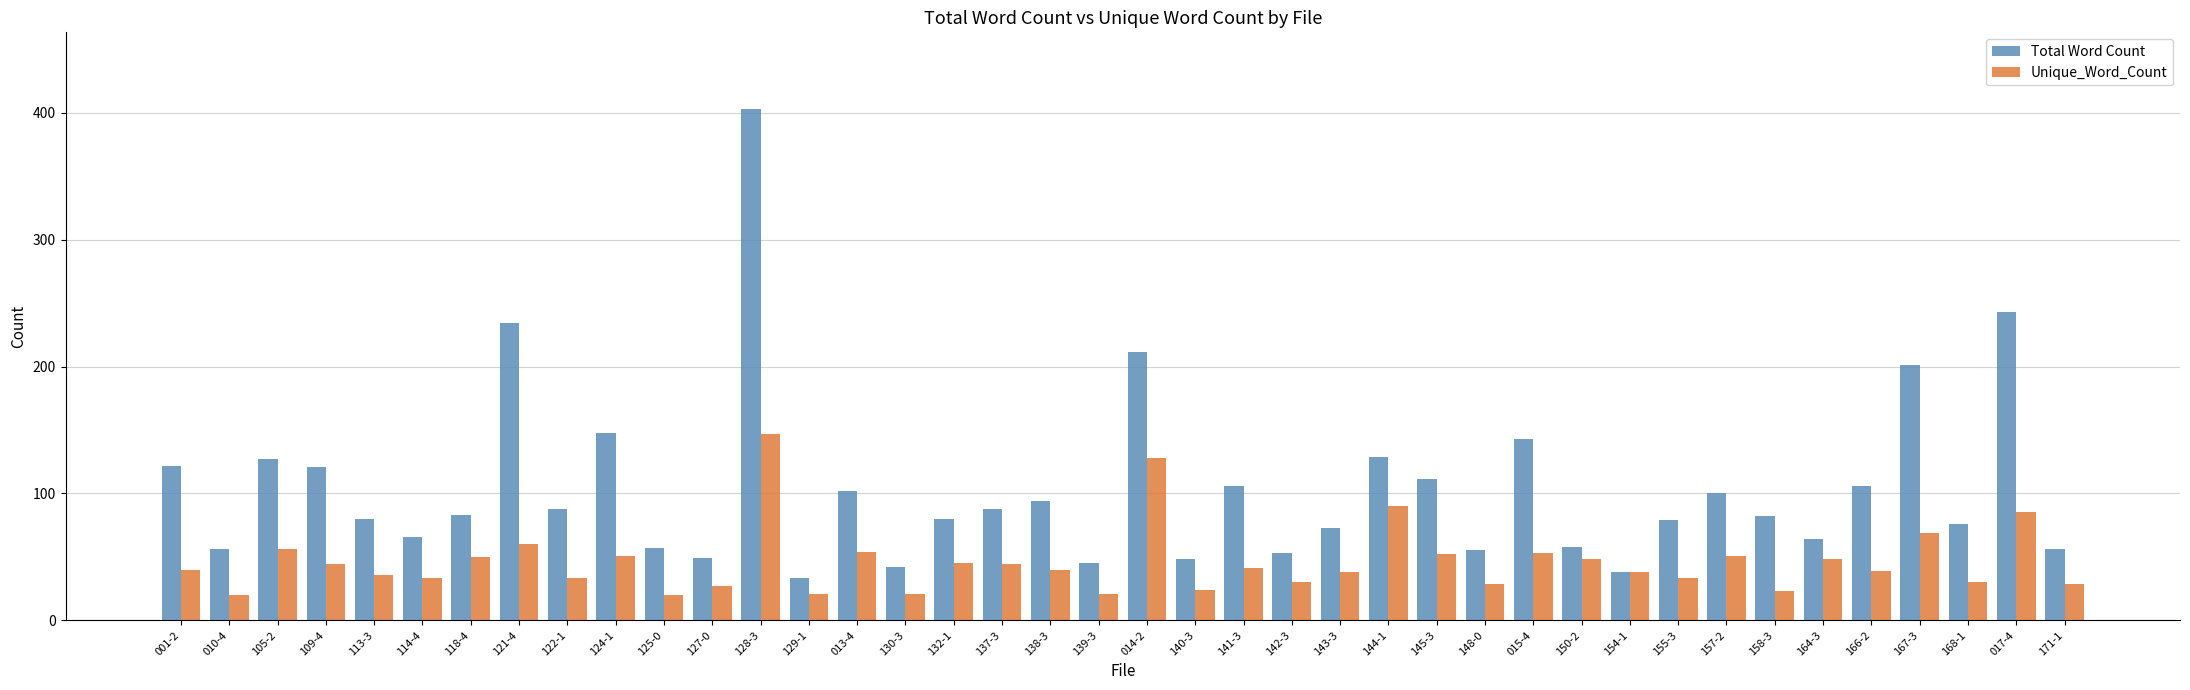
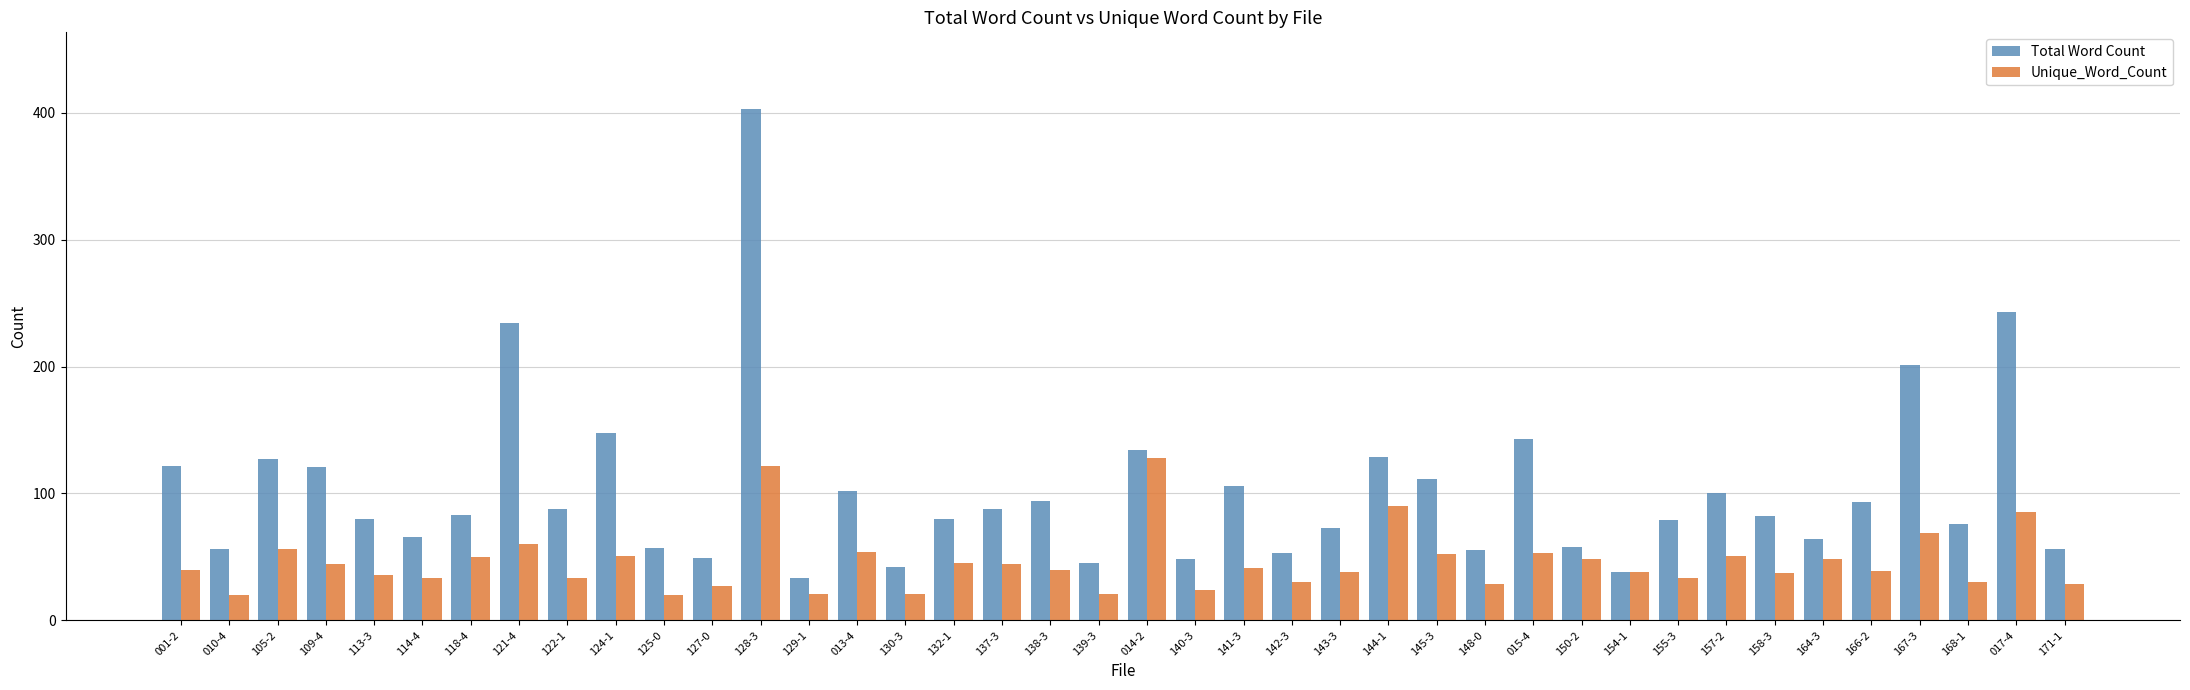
  {
    "Total Word Count": {
      "001-2": 122,
      "010-4": 56,
      "105-2": 127,
      "109-4": 121,
      "113-3": 80,
      "114-4": 66,
      "118-4": 83,
      "121-4": 234,
      "122-1": 88,
      "124-1": 148,
      "125-0": 57,
      "127-0": 49,
      "128-3": 403,
      "129-1": 33,
      "013-4": 102,
      "130-3": 42,
      "132-1": 80,
      "137-3": 88,
      "138-3": 94,
      "139-3": 45,
-     "014-2": 212,
+     "014-2": 134,
      "140-3": 48,
      "141-3": 106,
      "142-3": 53,
      "143-3": 73,
      "144-1": 129,
      "145-3": 111,
      "148-0": 56,
      "015-4": 143,
      "150-2": 58,
      "154-1": 38,
      "155-3": 79,
      "157-2": 100,
      "158-3": 82,
      "164-3": 64,
-     "166-2": 106,
+     "166-2": 93,
      "167-3": 201,
      "168-1": 76,
      "017-4": 243,
      "171-1": 56
    },
    "Unique_Word_Count": {
      "001-2": 40,
      "010-4": 20,
      "105-2": 56,
      "109-4": 44,
      "113-3": 36,
      "114-4": 33,
      "118-4": 50,
      "121-4": 60,
      "122-1": 33,
      "124-1": 51,
      "125-0": 20,
      "127-0": 27,
-     "128-3": 147,
+     "128-3": 122,
      "129-1": 21,
      "013-4": 54,
      "130-3": 21,
      "132-1": 45,
      "137-3": 44,
      "138-3": 40,
      "139-3": 21,
      "014-2": 128,
      "140-3": 24,
      "141-3": 41,
      "142-3": 30,
      "143-3": 38,
      "144-1": 90,
      "145-3": 52,
      "148-0": 29,
      "015-4": 53,
      "150-2": 48,
      "154-1": 38,
      "155-3": 34,
      "157-2": 51,
-     "158-3": 23,
+     "158-3": 37,
      "164-3": 49,
      "166-2": 39,
      "167-3": 69,
      "168-1": 30,
      "017-4": 85,
      "171-1": 29
    }
  }
